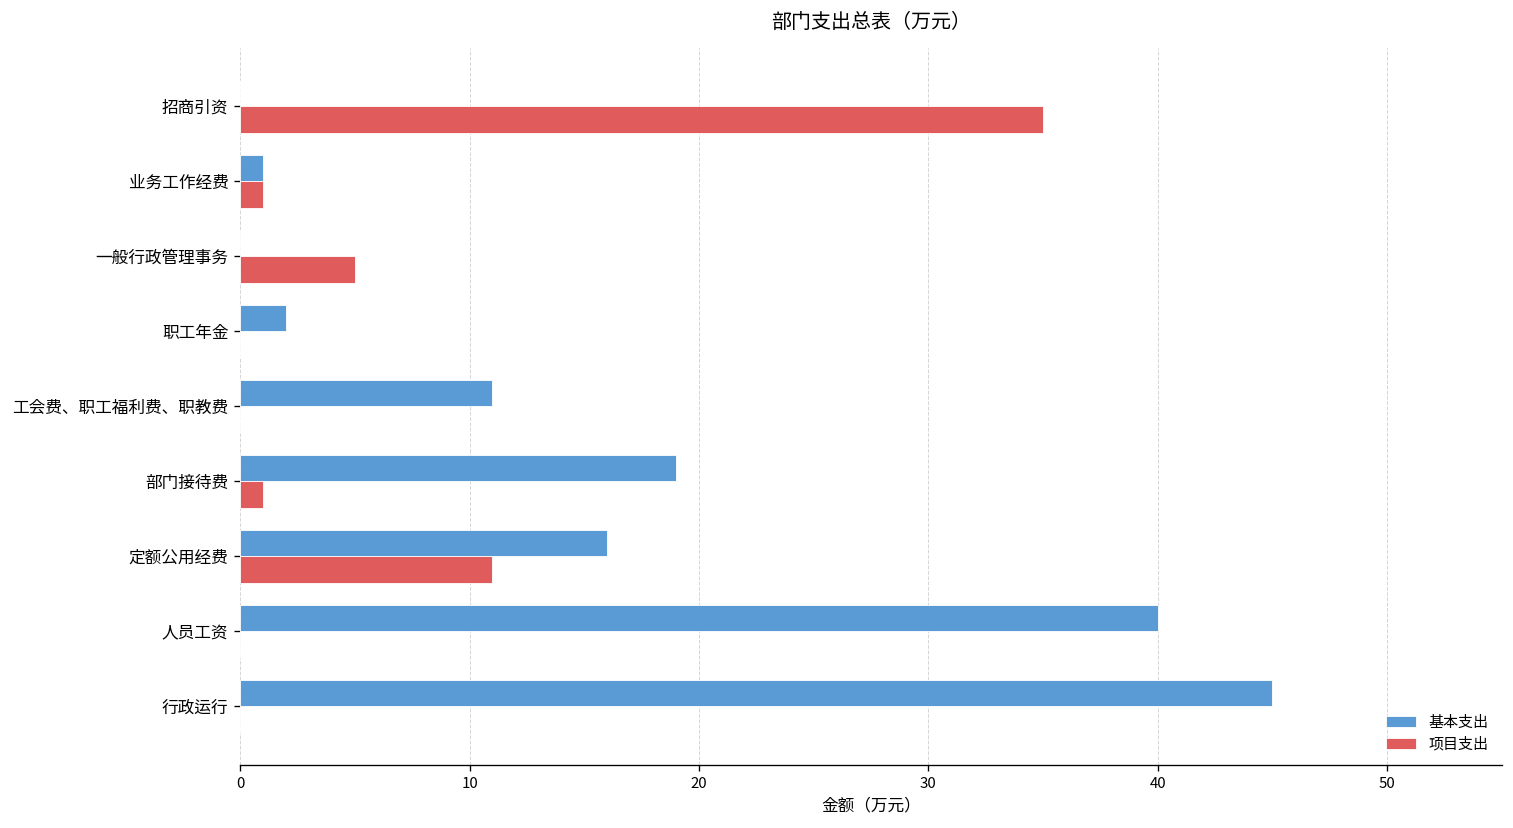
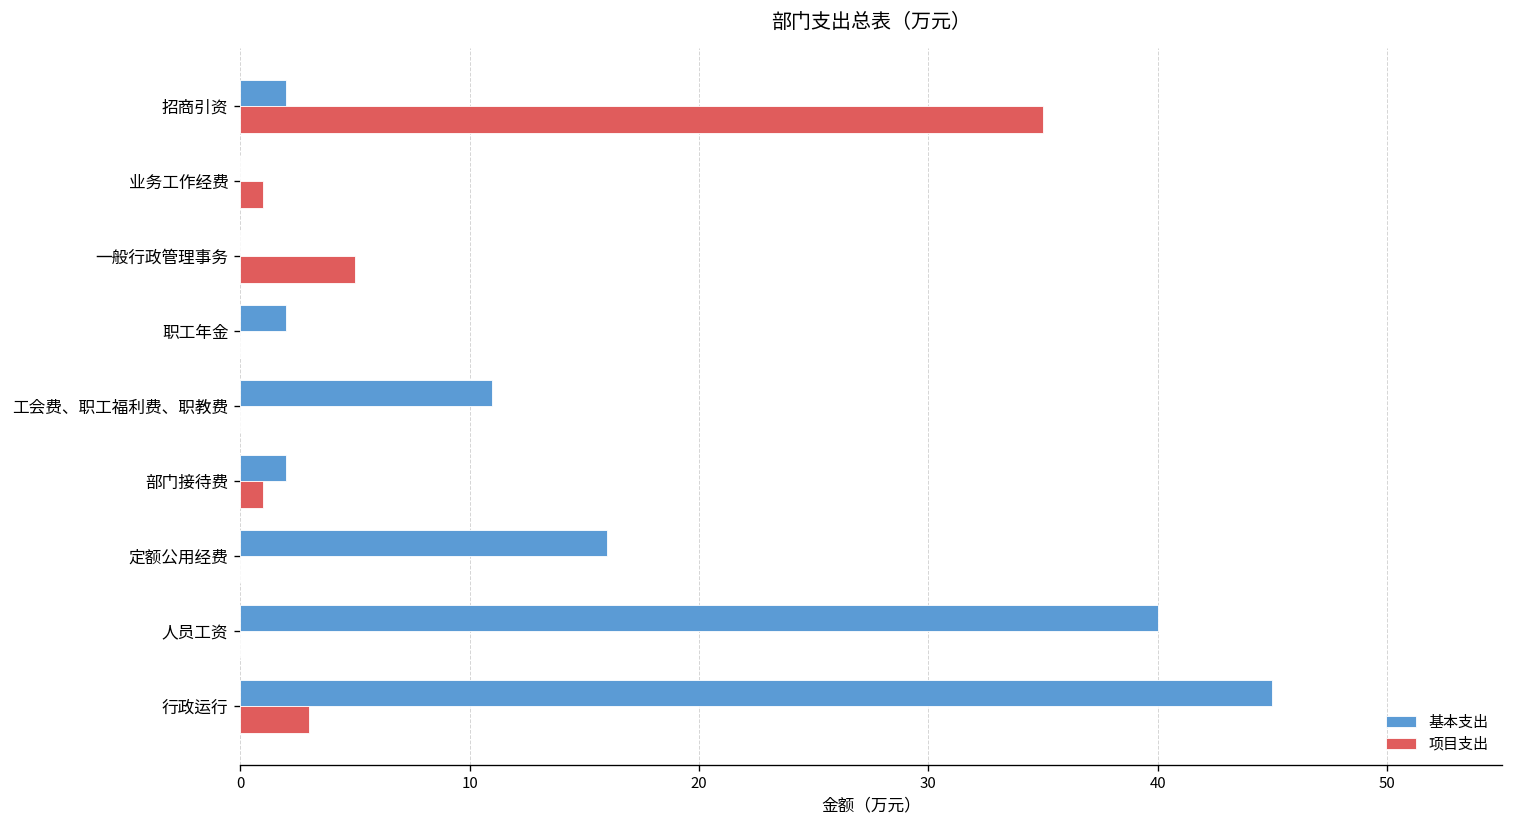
  {
    "基本支出": {
-     "招商引资": 0,
-     "业务工作经费": 1,
+     "招商引资": 2,
+     "业务工作经费": 0,
      "一般行政管理事务": 0,
      "职工年金": 2,
      "工会费、职工福利费、职教费": 11,
-     "部门接待费": 19,
+     "部门接待费": 2,
      "定额公用经费": 16,
      "人员工资": 40,
      "行政运行": 45
    },
    "项目支出": {
      "招商引资": 35,
      "业务工作经费": 1,
      "一般行政管理事务": 5,
      "职工年金": 0,
      "工会费、职工福利费、职教费": 0,
      "部门接待费": 1,
-     "定额公用经费": 11,
+     "定额公用经费": 0,
      "人员工资": 0,
-     "行政运行": 0
+     "行政运行": 3
    }
  }
